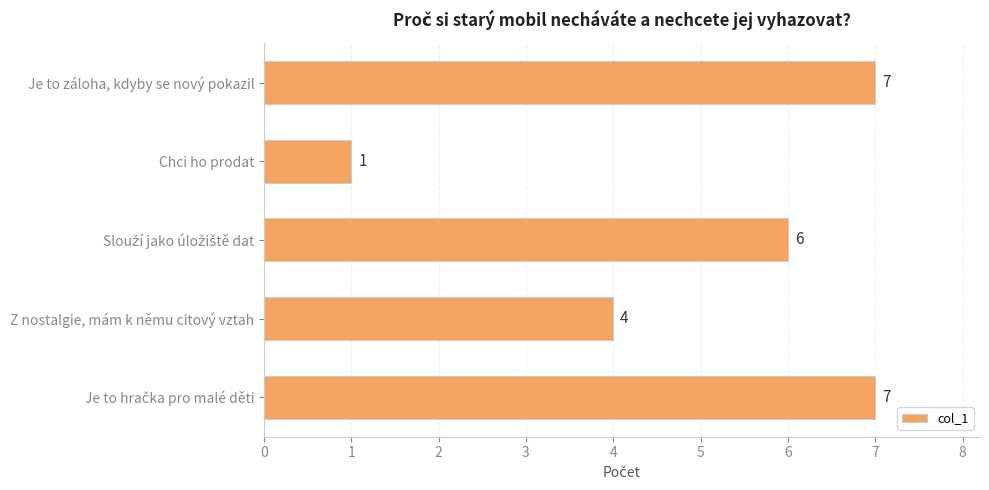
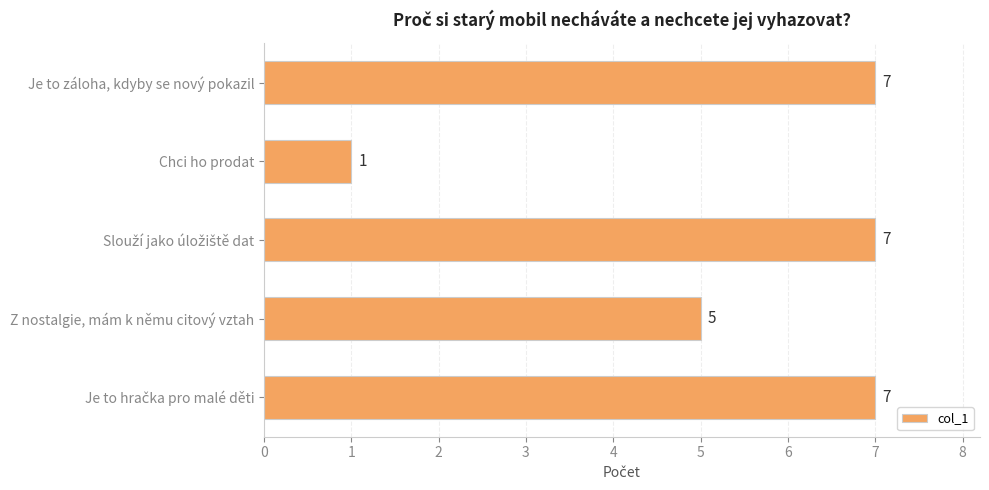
  {
    "Je to záloha, kdyby se nový pokazil": 7,
    "Chci ho prodat": 1,
-   "Slouží jako úložiště dat": 6,
-   "Z nostalgie, mám k němu citový vztah": 4,
+   "Slouží jako úložiště dat": 7,
+   "Z nostalgie, mám k němu citový vztah": 5,
    "Je to hračka pro malé děti": 7
  }
